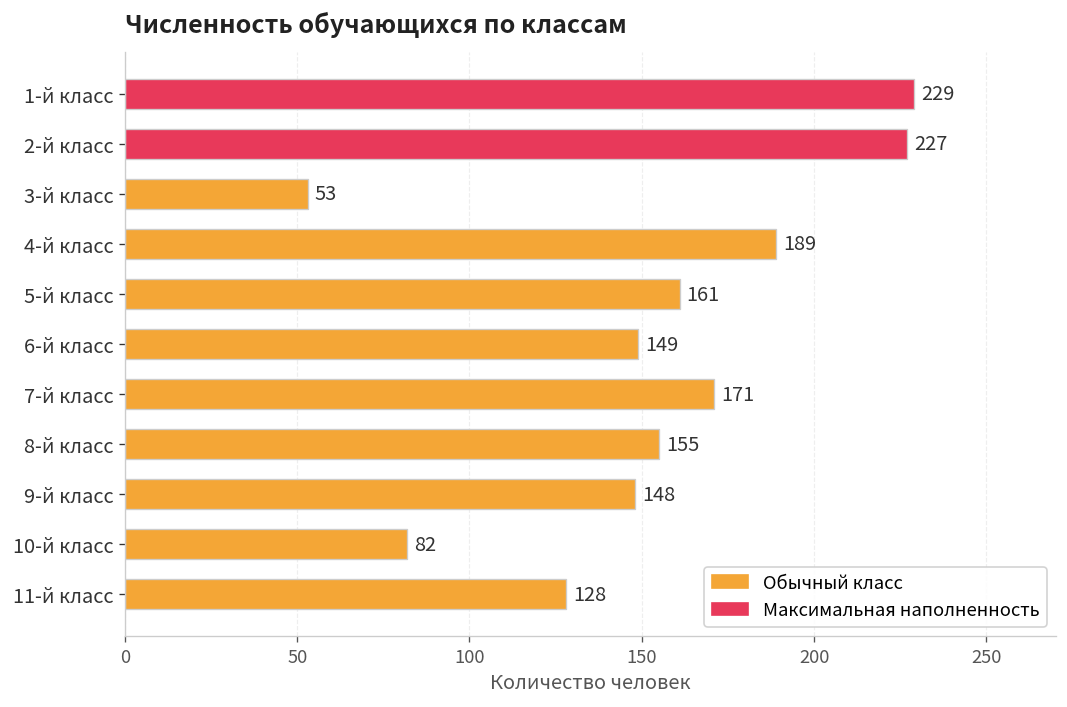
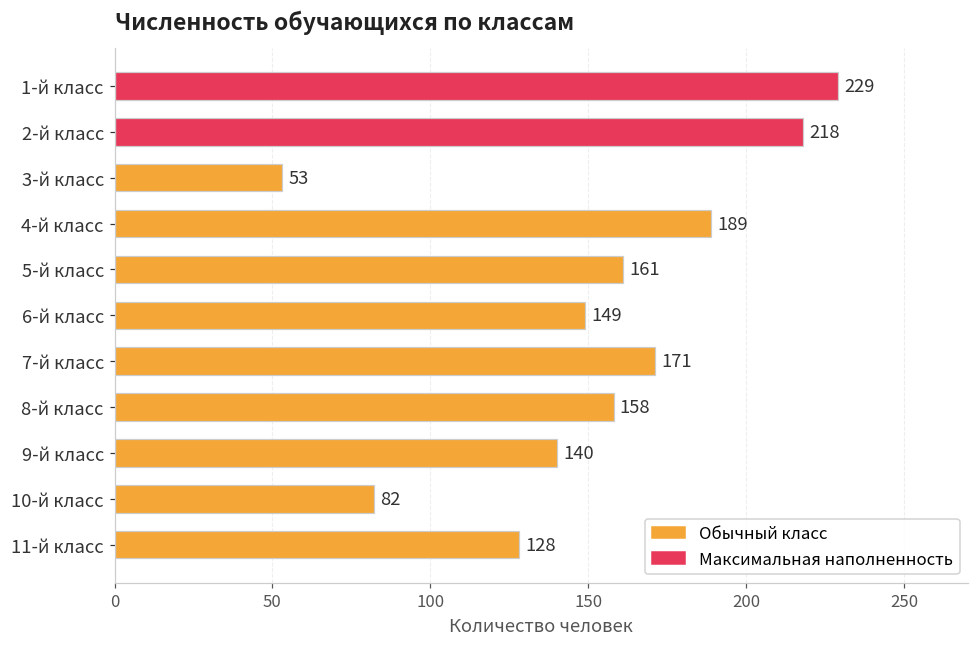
  {
    "1-й класс": 229,
-   "2-й класс": 227,
+   "2-й класс": 218,
    "3-й класс": 53,
    "4-й класс": 189,
    "5-й класс": 161,
    "6-й класс": 149,
    "7-й класс": 171,
-   "8-й класс": 155,
-   "9-й класс": 148,
+   "8-й класс": 158,
+   "9-й класс": 140,
    "10-й класс": 82,
    "11-й класс": 128
  }
